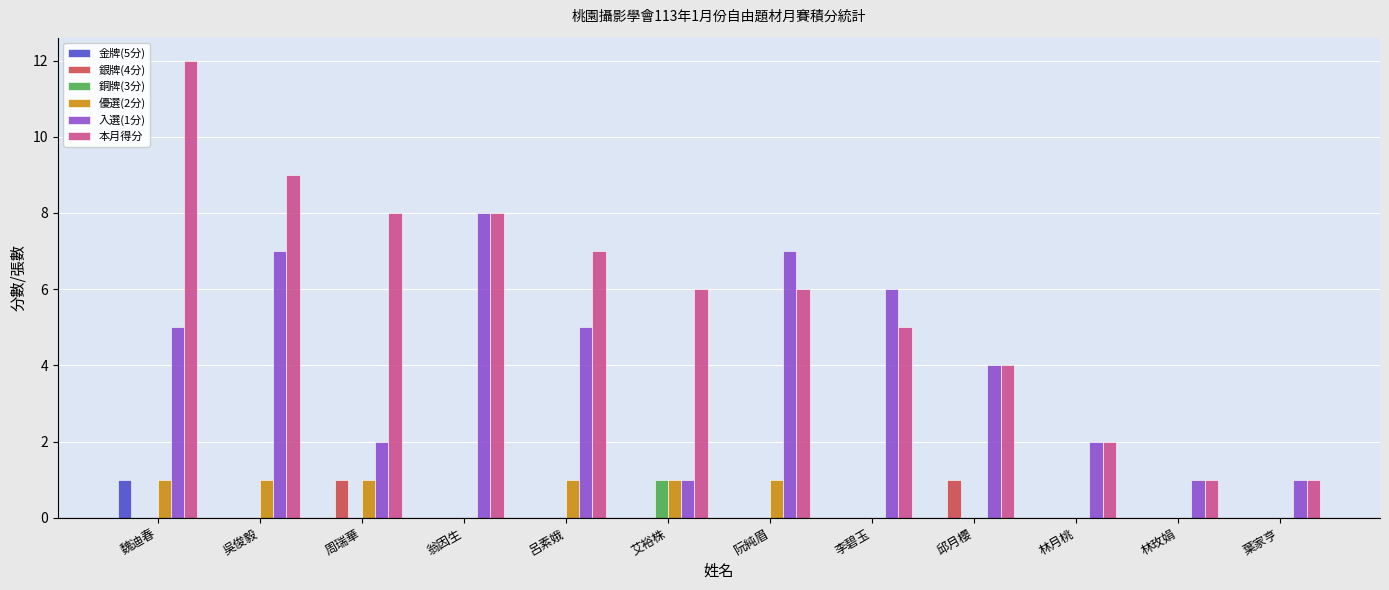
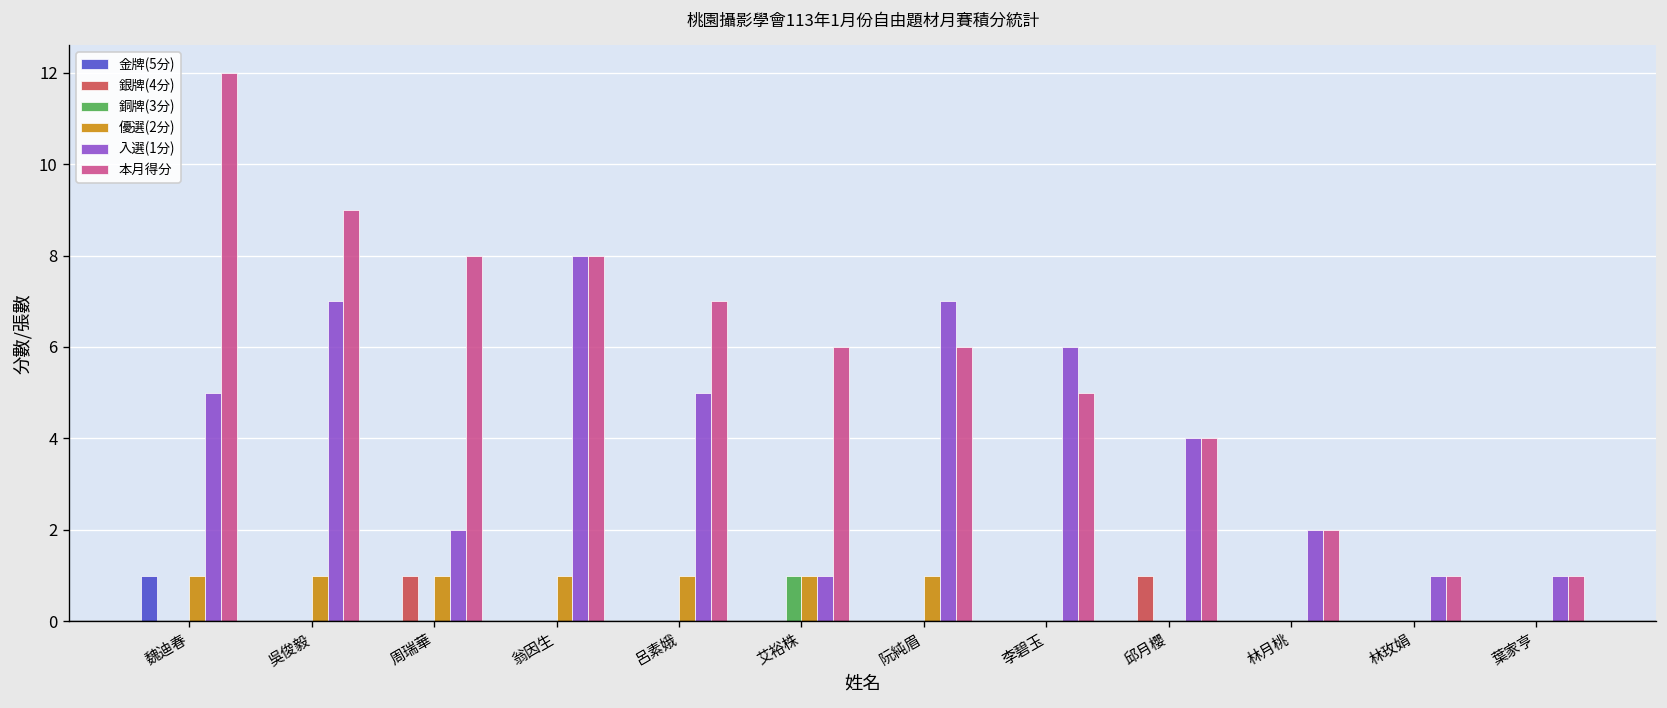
  {
    "金牌(5分)": {
      "魏迪春": 1,
      "吳俊毅": 0,
      "周瑞華": 0,
      "翁因生": 0,
      "呂素娥": 0,
      "艾裕株": 0,
      "阮純眉": 0,
      "李碧玉": 0,
      "邱月櫻": 0,
      "林月桃": 0,
      "林玫娟": 0,
      "葉家亨": 0
    },
    "銀牌(4分)": {
      "魏迪春": 0,
      "吳俊毅": 0,
      "周瑞華": 1,
      "翁因生": 0,
      "呂素娥": 0,
      "艾裕株": 0,
      "阮純眉": 0,
      "李碧玉": 0,
      "邱月櫻": 1,
      "林月桃": 0,
      "林玫娟": 0,
      "葉家亨": 0
    },
    "銅牌(3分)": {
      "魏迪春": 0,
      "吳俊毅": 0,
      "周瑞華": 0,
      "翁因生": 0,
      "呂素娥": 0,
      "艾裕株": 1,
      "阮純眉": 0,
      "李碧玉": 0,
      "邱月櫻": 0,
      "林月桃": 0,
      "林玫娟": 0,
      "葉家亨": 0
    },
    "優選(2分)": {
      "魏迪春": 1,
      "吳俊毅": 1,
      "周瑞華": 1,
-     "翁因生": 0,
+     "翁因生": 1,
      "呂素娥": 1,
      "艾裕株": 1,
      "阮純眉": 1,
      "李碧玉": 0,
      "邱月櫻": 0,
      "林月桃": 0,
      "林玫娟": 0,
      "葉家亨": 0
    },
    "入選(1分)": {
      "魏迪春": 5,
      "吳俊毅": 7,
      "周瑞華": 2,
      "翁因生": 8,
      "呂素娥": 5,
      "艾裕株": 1,
      "阮純眉": 7,
      "李碧玉": 6,
      "邱月櫻": 4,
      "林月桃": 2,
      "林玫娟": 1,
      "葉家亨": 1
    },
    "本月得分": {
      "魏迪春": 12,
      "吳俊毅": 9,
      "周瑞華": 8,
      "翁因生": 8,
      "呂素娥": 7,
      "艾裕株": 6,
      "阮純眉": 6,
      "李碧玉": 5,
      "邱月櫻": 4,
      "林月桃": 2,
      "林玫娟": 1,
      "葉家亨": 1
    }
  }
